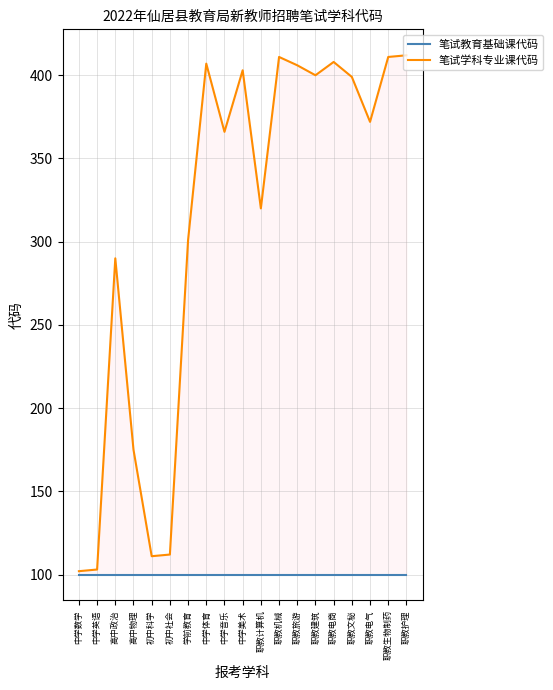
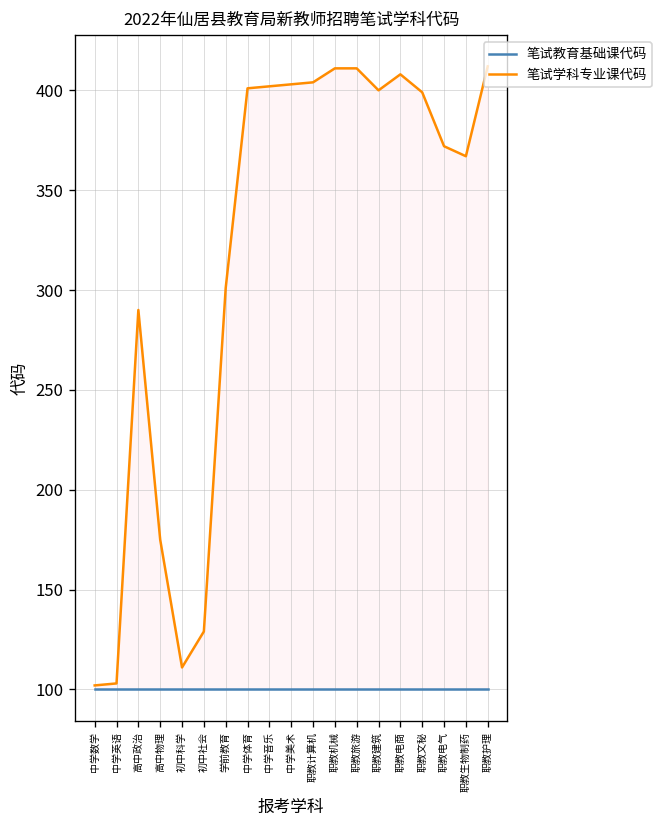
  {
    "笔试教育基础课代码": {
      "中学数学": 100,
      "中学英语": 100,
      "高中政治": 100,
      "高中物理": 100,
      "初中科学": 100,
      "初中社会": 100,
      "学前教育": 100,
      "中学体育": 100,
      "中学音乐": 100,
      "中学美术": 100,
      "职教计算机": 100,
      "职教机械": 100,
      "职教旅游": 100,
      "职教建筑": 100,
      "职教电商": 100,
      "职教文秘": 100,
      "职教电气": 100,
      "职教生物制药": 100,
      "职教护理": 100
    },
    "笔试学科专业课代码": {
      "中学数学": 102,
      "中学英语": 103,
      "高中政治": 290,
      "高中物理": 175,
      "初中科学": 111,
-     "初中社会": 112,
+     "初中社会": 129,
      "学前教育": 301,
-     "中学体育": 407,
-     "中学音乐": 366,
+     "中学体育": 401,
+     "中学音乐": 402,
      "中学美术": 403,
-     "职教计算机": 320,
+     "职教计算机": 404,
      "职教机械": 411,
-     "职教旅游": 406,
+     "职教旅游": 411,
      "职教建筑": 400,
      "职教电商": 408,
      "职教文秘": 399,
      "职教电气": 372,
-     "职教生物制药": 411
+     "职教生物制药": 367
    }
  }
